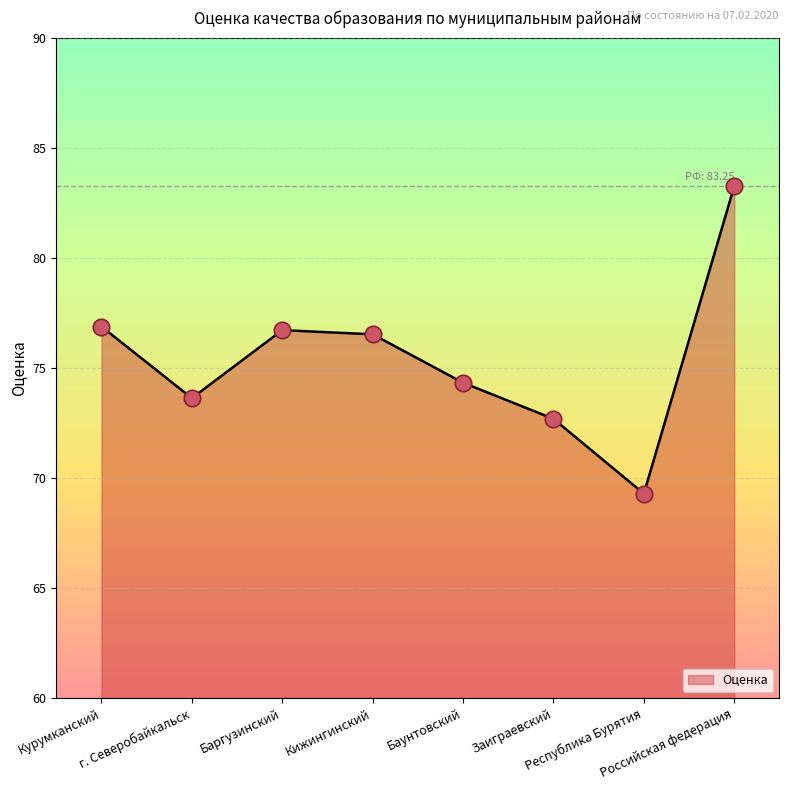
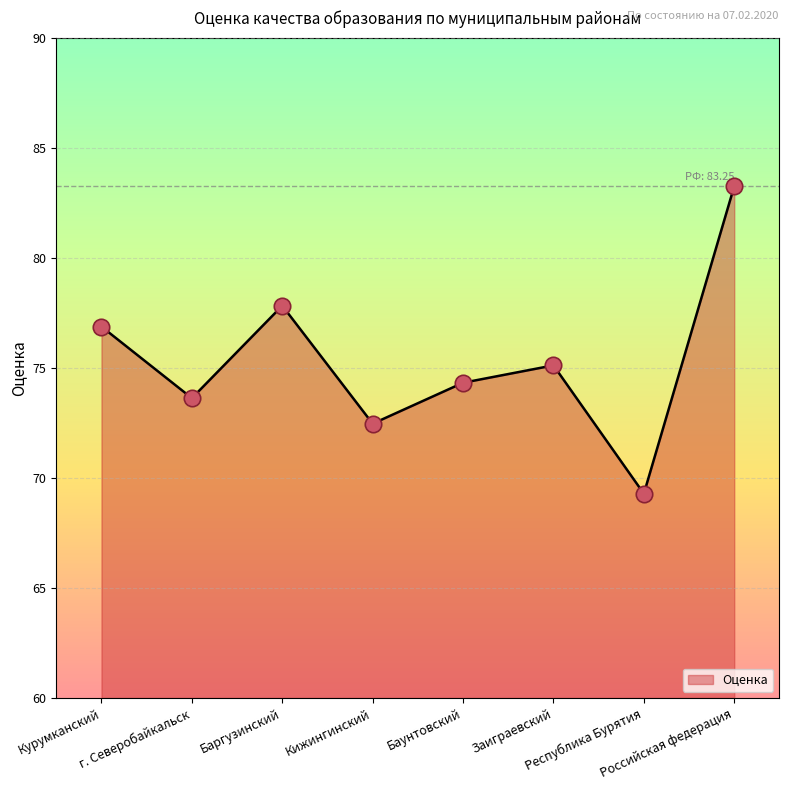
  {
    "Курумканский": 76.9,
    "г. Северобайкальск": 73.6,
-   "Баргузинский": 76.7,
-   "Кижингинский": 76.5,
+   "Баргузинский": 77.8,
+   "Кижингинский": 72.5,
    "Баунтовский": 74.3,
-   "Заиграевский": 72.7,
+   "Заиграевский": 75.1,
    "Республика Бурятия": 69.3
  }
